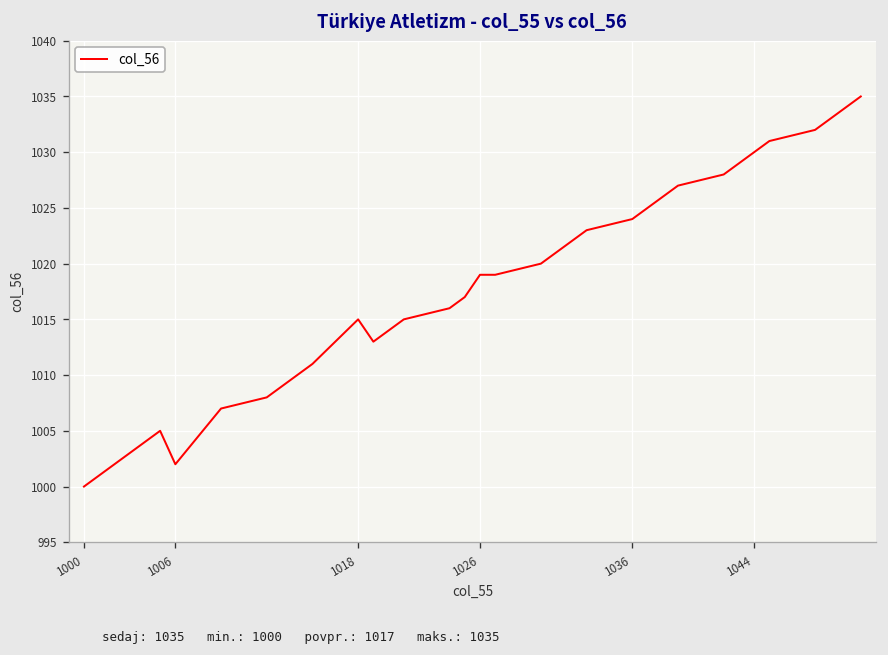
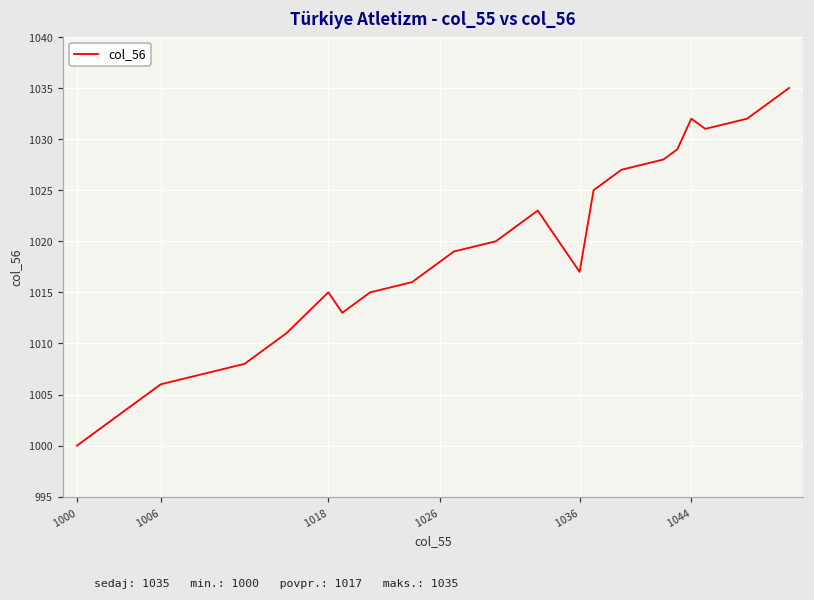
  {
    "1000": 1000,
-   "1006": 1002,
+   "1006": 1006,
    "1018": 1015,
-   "1026": 1019,
-   "1036": 1024,
-   "1044": 1030
+   "1026": 1018,
+   "1036": 1017,
+   "1044": 1032
  }
